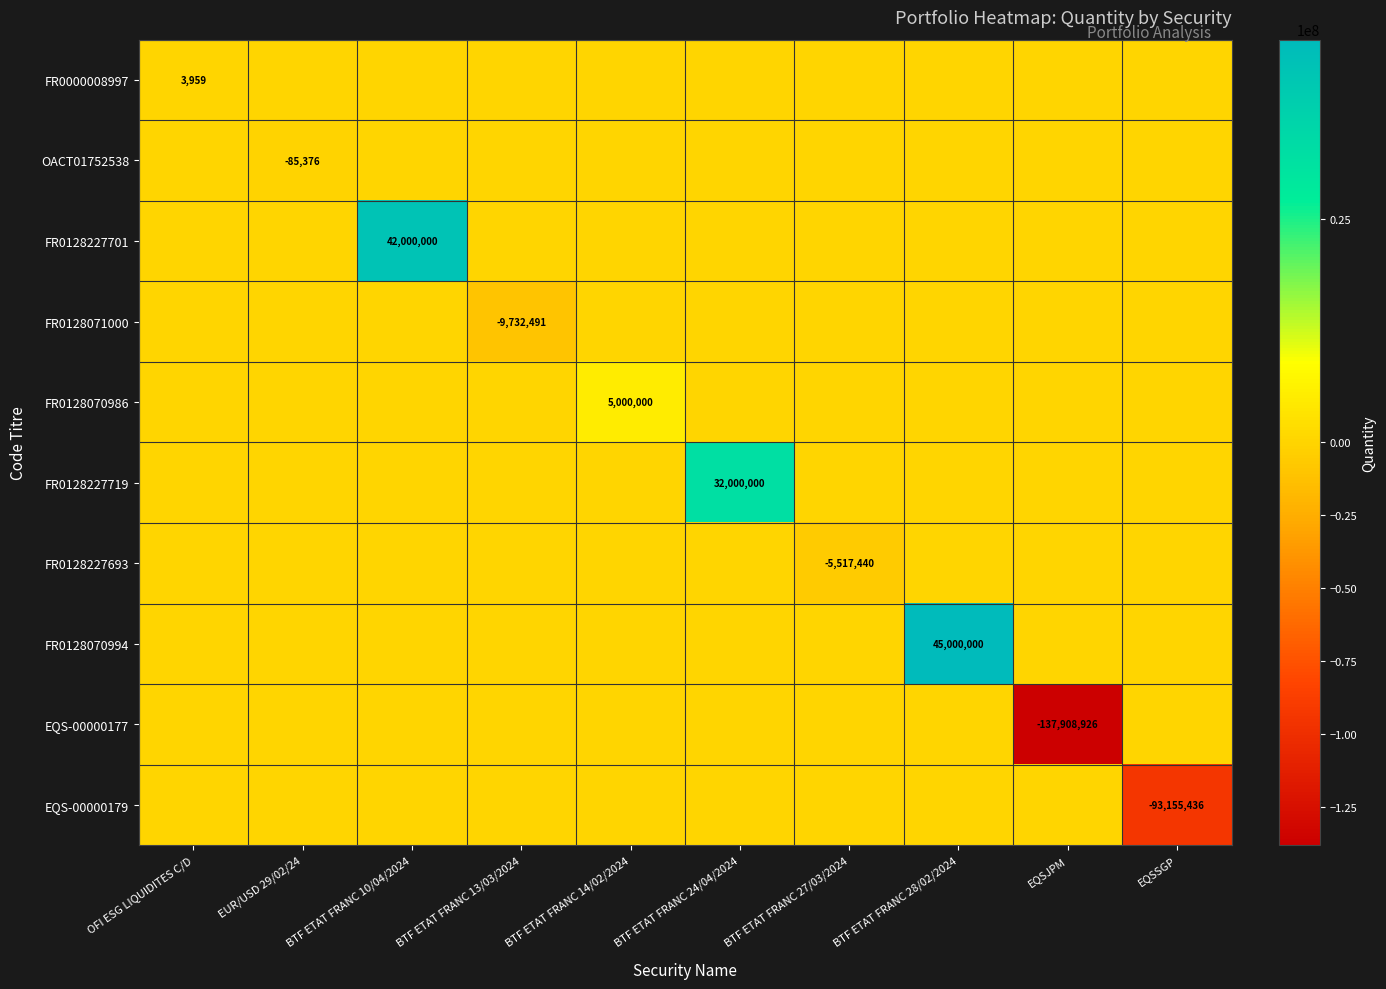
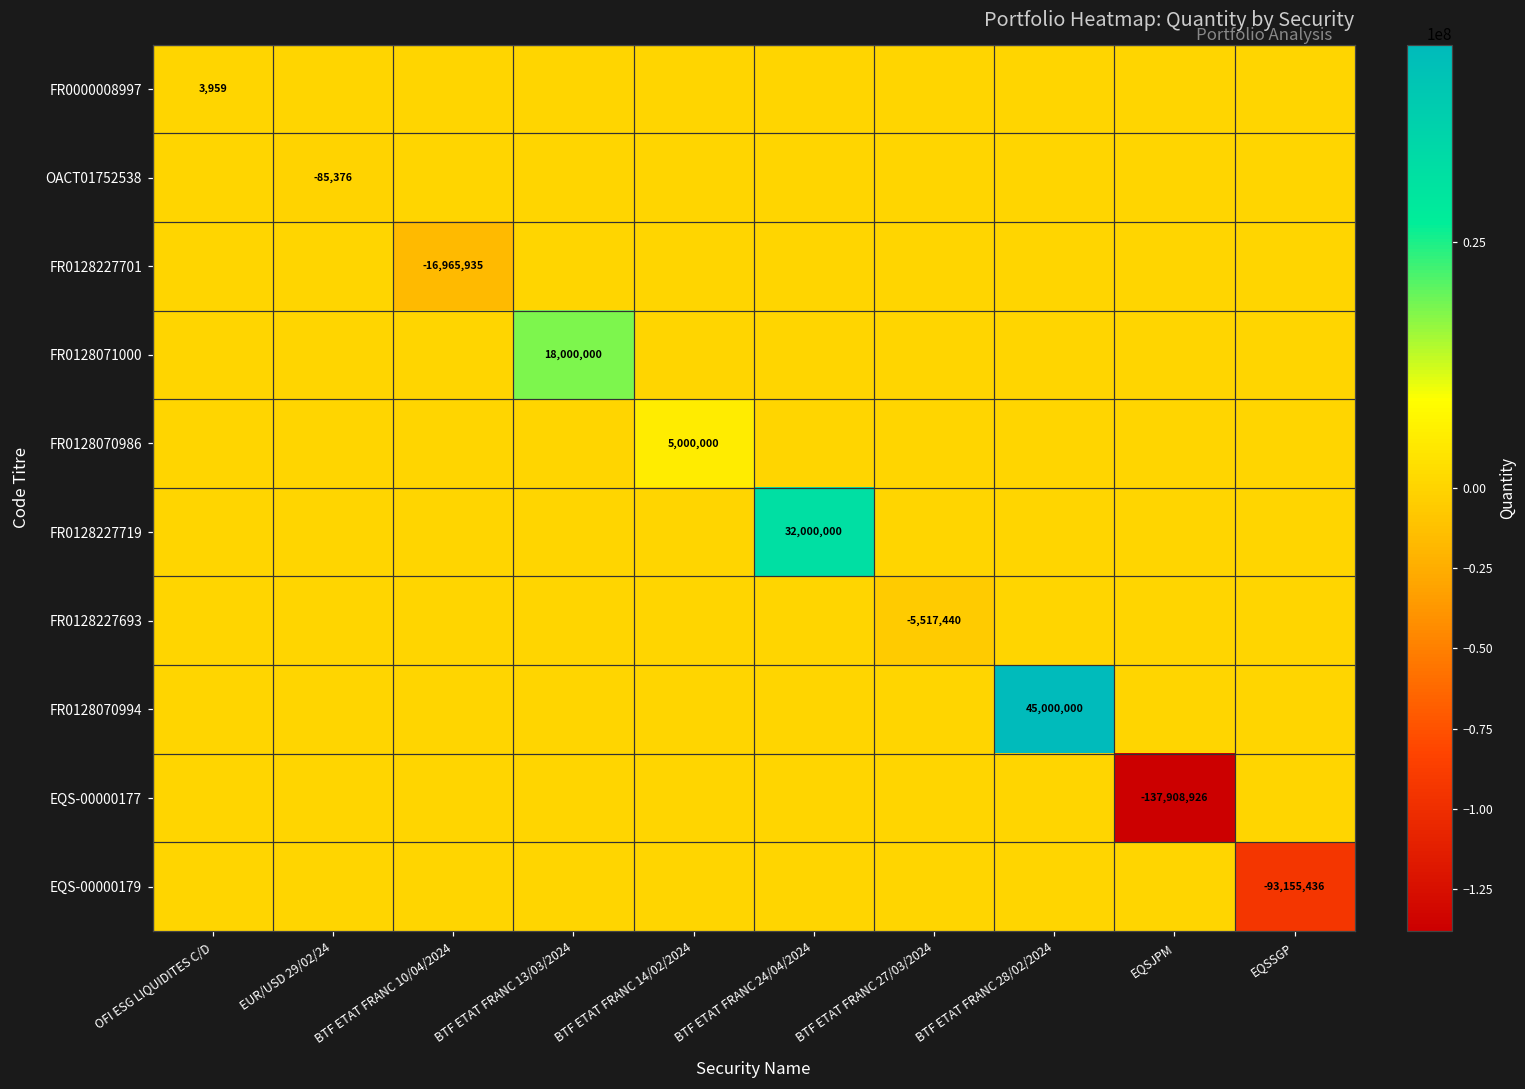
  {
    "FR0000008997": {
      "OFI ESG LIQUIDITES C/D": "3,959"
    },
    "OACT01752538": {
      "EUR/USD 29/02/24": "-85,376"
    },
    "FR0128227701": {
-     "BTF ETAT FRANC 10/04/2024": "42,000,000"
+     "BTF ETAT FRANC 10/04/2024": "-16,965,935"
    },
    "FR0128071000": {
-     "BTF ETAT FRANC 13/03/2024": "-9,732,491"
+     "BTF ETAT FRANC 13/03/2024": "18,000,000"
    },
    "FR0128070986": {
      "BTF ETAT FRANC 14/02/2024": "5,000,000"
    },
    "FR0128227719": {
      "BTF ETAT FRANC 24/04/2024": "32,000,000"
    },
    "FR0128227693": {
      "BTF ETAT FRANC 27/03/2024": "-5,517,440"
    },
    "FR0128070994": {
      "BTF ETAT FRANC 28/02/2024": "45,000,000"
    },
    "EQS-00000177": {
      "EQSJPM": "-137,908,926"
    },
    "EQS-00000179": {
      "EQSSGP": "-93,155,436"
    }
  }
